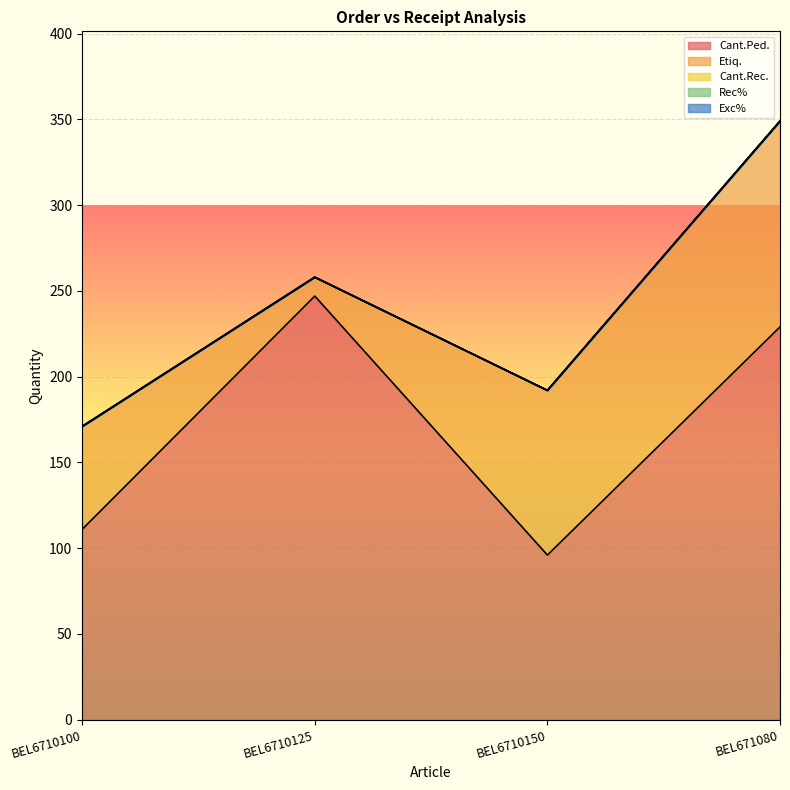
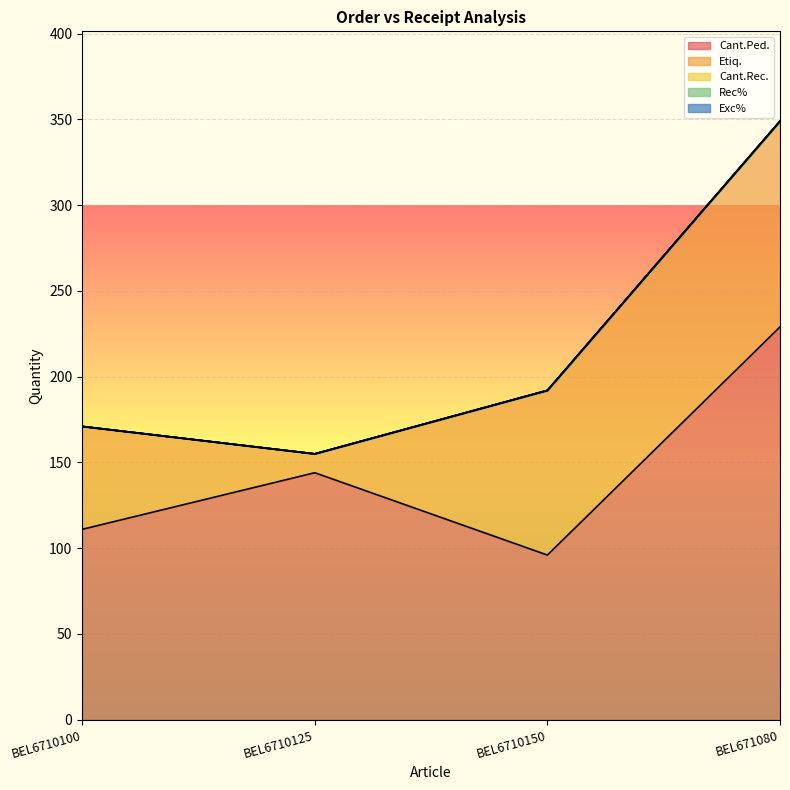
  {
    "Cant.Ped.": {
      "BEL6710100": 111,
-     "BEL6710125": 247,
+     "BEL6710125": 144,
      "BEL6710150": 96,
      "BEL671080": 229
    }
  }
